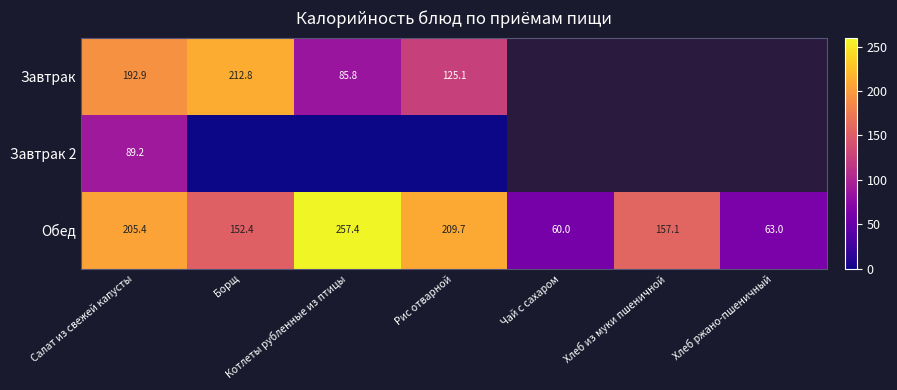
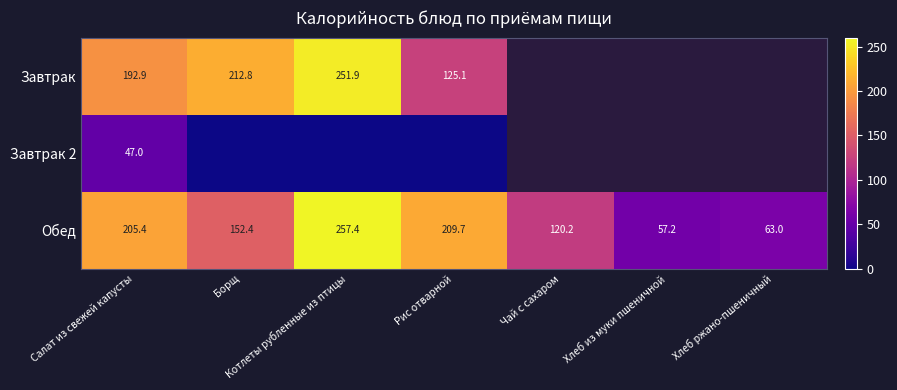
  {
    "Завтрак": {
      "Салат из свежей капусты": 192.9,
      "Борщ": 212.8,
-     "Котлеты рубленные из птицы": 85.8,
+     "Котлеты рубленные из птицы": 251.9,
      "Рис отварной": 125.1
    },
    "Завтрак 2": {
-     "Салат из свежей капусты": 89.2
+     "Салат из свежей капусты": 47.0
    },
    "Обед": {
      "Салат из свежей капусты": 205.4,
      "Борщ": 152.4,
      "Котлеты рубленные из птицы": 257.4,
      "Рис отварной": 209.7,
-     "Чай с сахаром": 60.0,
-     "Хлеб из муки пшеничной": 157.1,
+     "Чай с сахаром": 120.2,
+     "Хлеб из муки пшеничной": 57.2,
      "Хлеб ржано-пшеничный": 63.0
    }
  }
